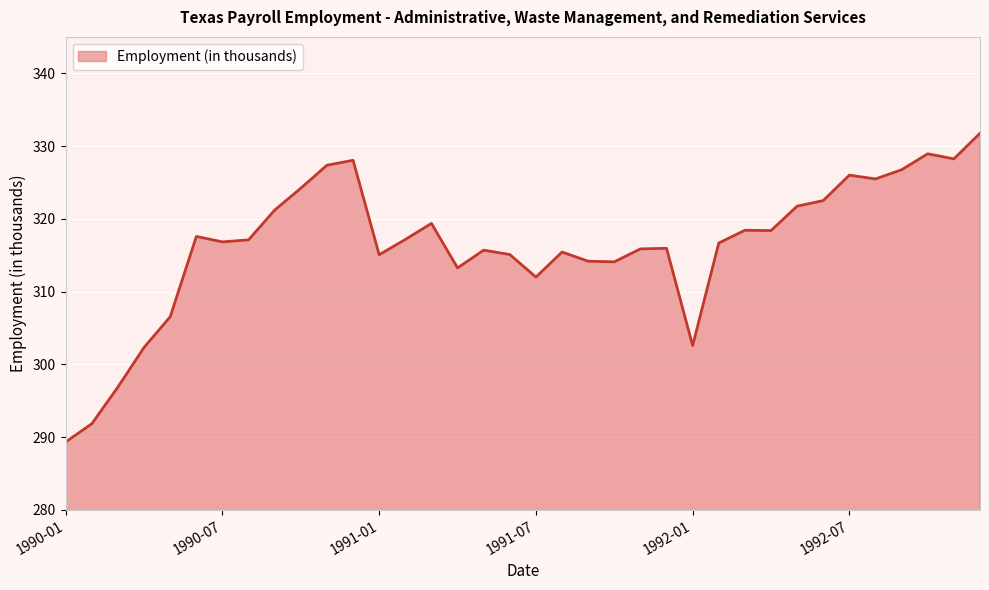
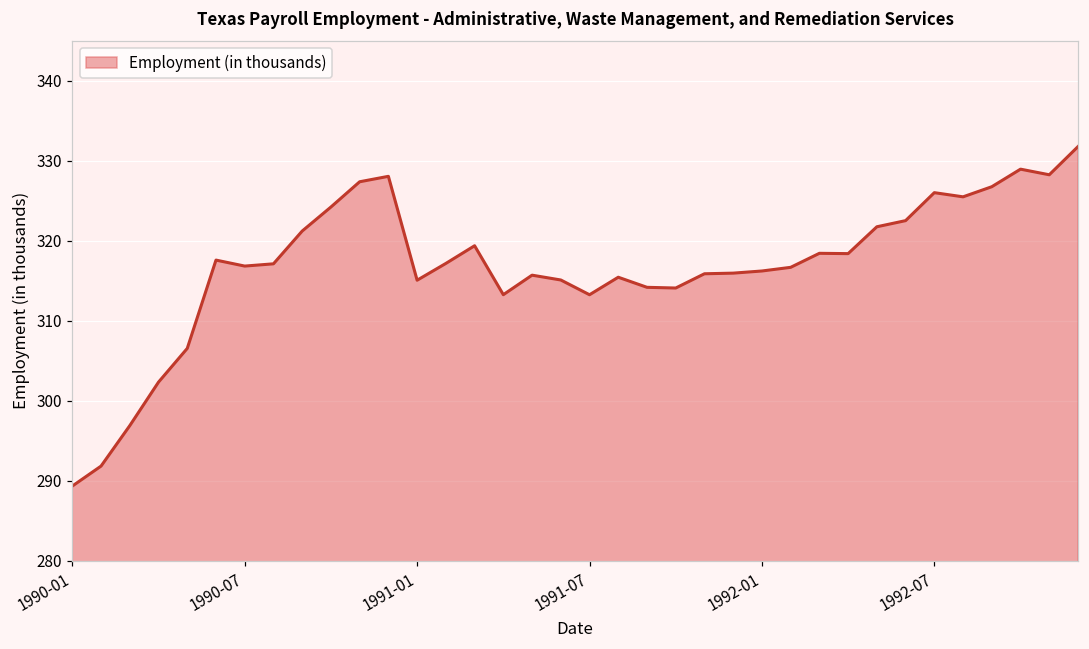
  {
    "1990-01": 289,
    "1990-07": 317,
    "1991-01": 315,
-   "1991-07": 312,
-   "1992-01": 303,
+   "1991-07": 313,
+   "1992-01": 316,
    "1992-07": 326
  }
